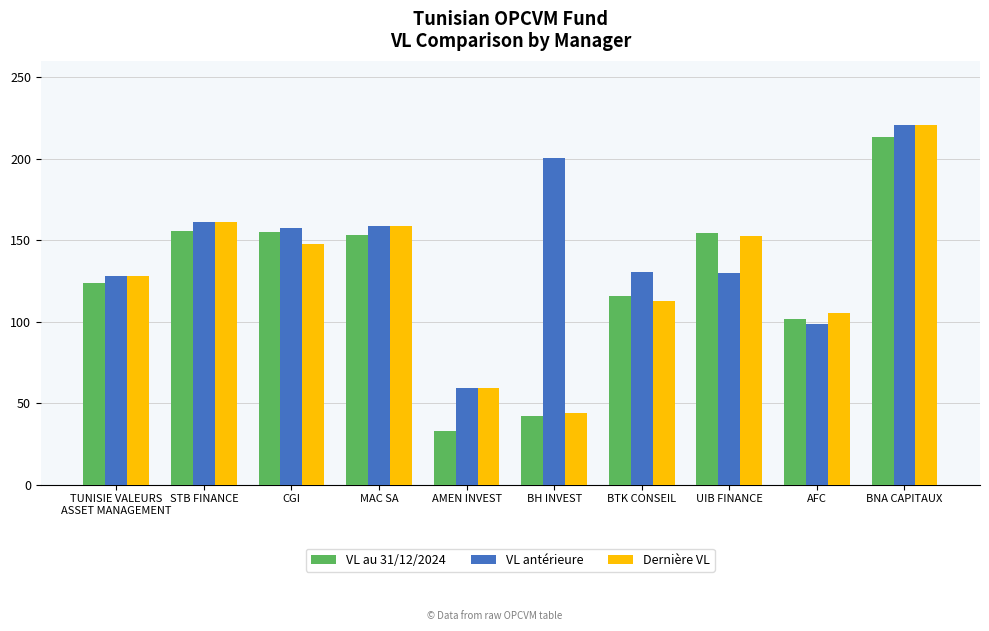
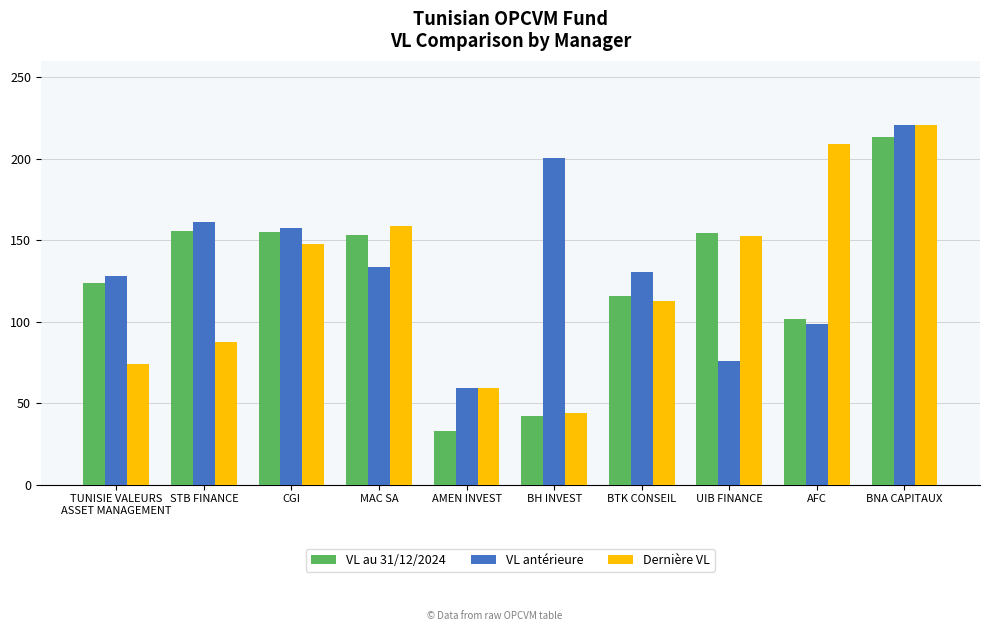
  {
    "VL au 31/12/2024": {
      "TUNISIE VALEURS ASSET MANAGEMENT": 124,
      "STB FINANCE": 156,
      "CGI": 155,
      "MAC SA": 153,
      "AMEN INVEST": 33,
      "BH INVEST": 42,
      "BTK CONSEIL": 116,
      "UIB FINANCE": 154,
      "AFC": 101,
      "BNA CAPITAUX": 213
    },
    "VL antérieure": {
      "TUNISIE VALEURS ASSET MANAGEMENT": 128,
      "STB FINANCE": 161,
      "CGI": 158,
-     "MAC SA": 159,
+     "MAC SA": 134,
      "AMEN INVEST": 59,
      "BH INVEST": 200,
      "BTK CONSEIL": 130,
-     "UIB FINANCE": 130,
+     "UIB FINANCE": 76,
      "AFC": 98,
      "BNA CAPITAUX": 221
    },
    "Dernière VL": {
-     "TUNISIE VALEURS ASSET MANAGEMENT": 128,
-     "STB FINANCE": 161,
+     "TUNISIE VALEURS ASSET MANAGEMENT": 74,
+     "STB FINANCE": 87,
      "CGI": 148,
      "MAC SA": 159,
      "AMEN INVEST": 59,
      "BH INVEST": 44,
      "BTK CONSEIL": 113,
      "UIB FINANCE": 152,
-     "AFC": 105,
+     "AFC": 209,
      "BNA CAPITAUX": 221
    }
  }
